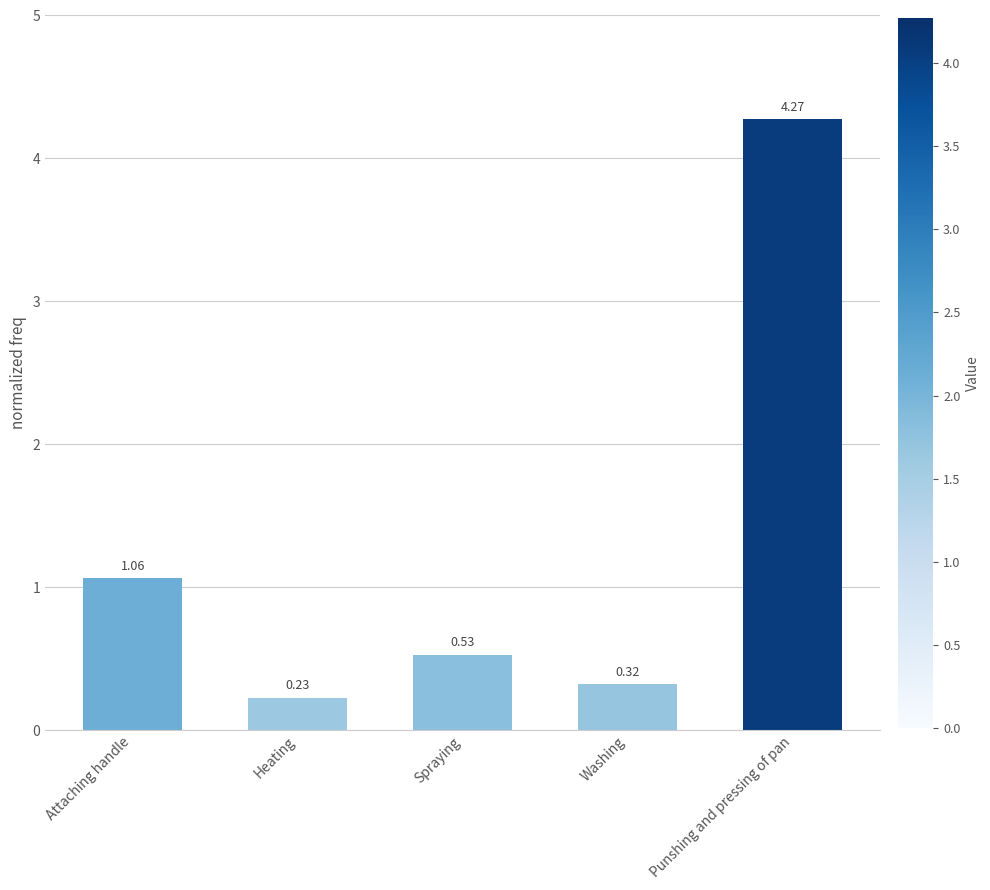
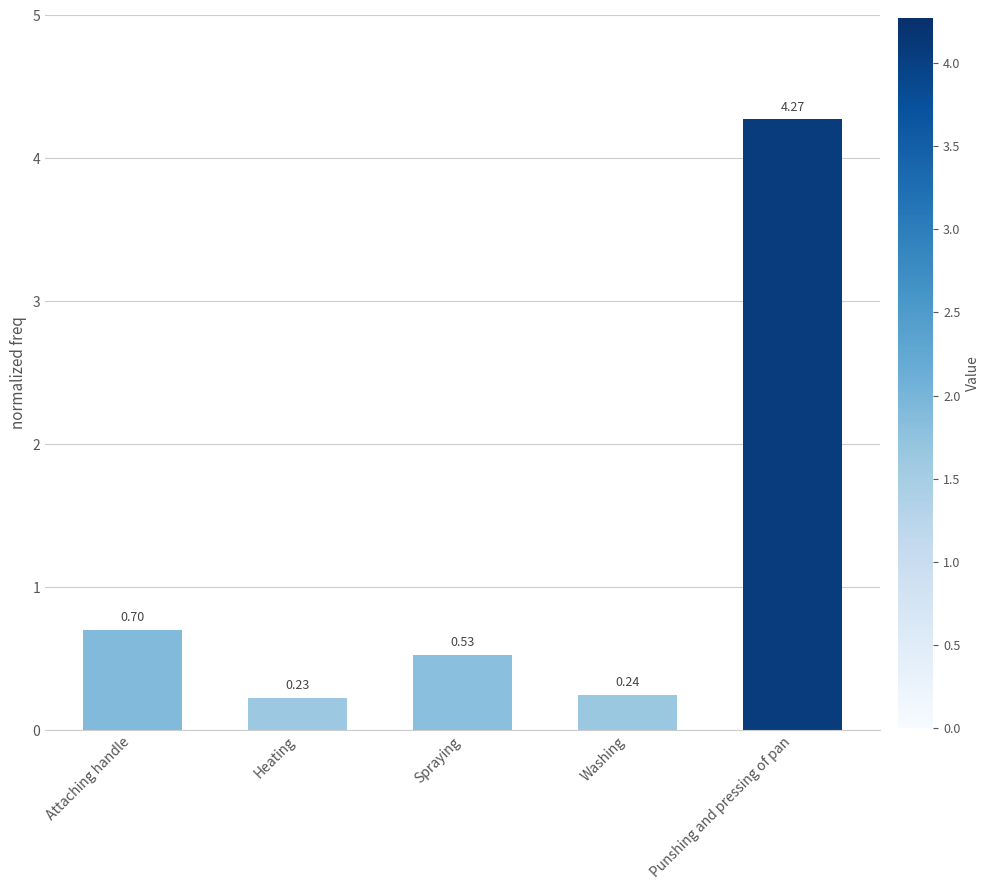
  {
-   "Attaching handle": 1.06,
+   "Attaching handle": 0.70,
    "Heating": 0.23,
    "Spraying": 0.53,
-   "Washing": 0.32,
+   "Washing": 0.24,
    "Punshing and pressing of pan": 4.27
  }
